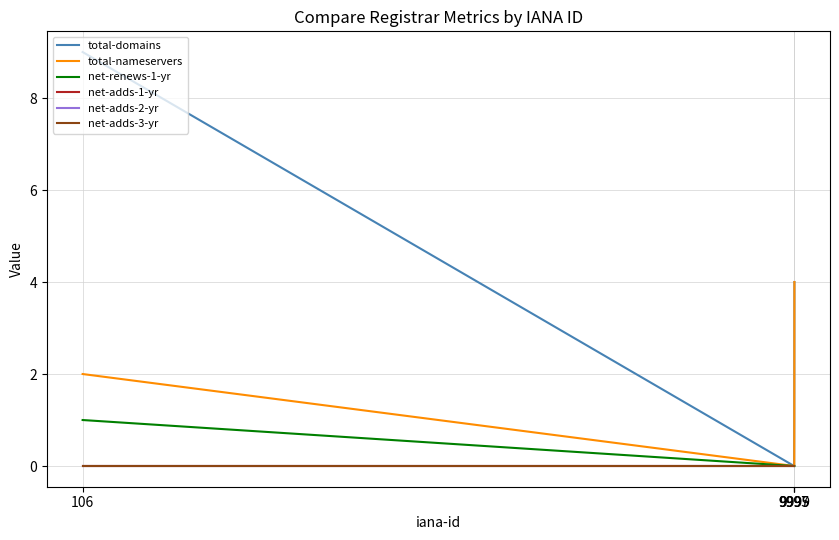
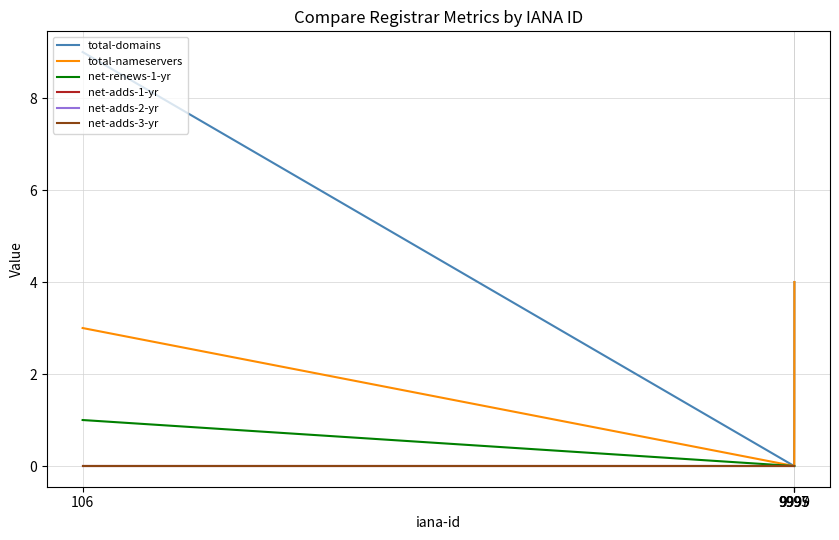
  {
    "total-nameservers": {
-     "106": 2
+     "106": 3
    },
    "net-renews-1-yr": {
      "106": 1
    },
    "net-adds-3-yr": {
      "106": 0
    }
  }
